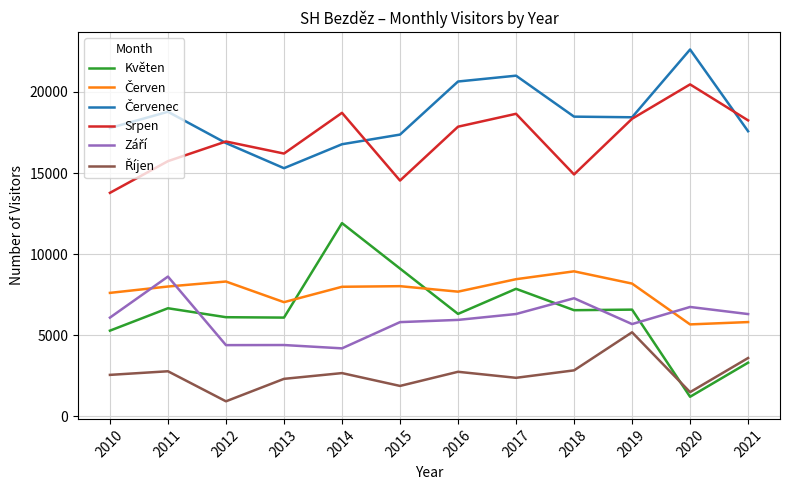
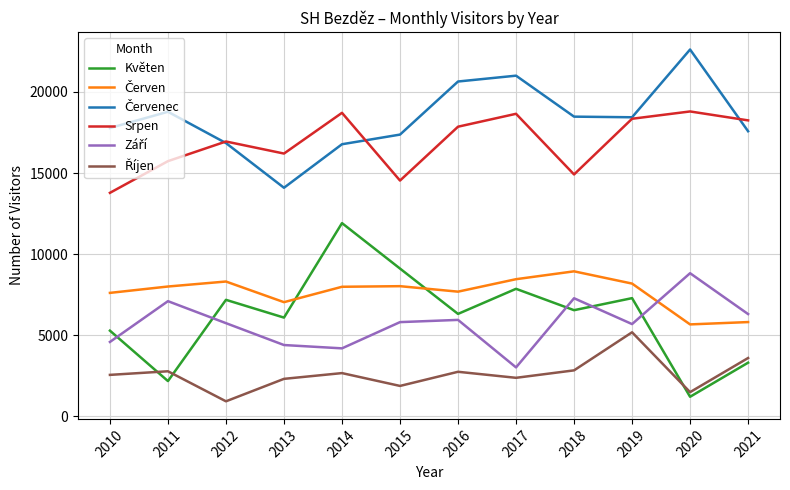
  {
    "Květen": {
      "2010": 5300,
-     "2011": 6700,
-     "2012": 6100,
+     "2011": 2200,
+     "2012": 7200,
      "2013": 6100,
      "2014": 11900,
      "2015": 9100,
      "2016": 6300,
      "2017": 7900,
      "2018": 6500,
-     "2019": 6600,
+     "2019": 7300,
      "2020": 1200,
      "2021": 3300
    },
    "Červen": {
      "2010": 7600,
      "2011": 8000,
      "2012": 8300,
      "2013": 7000,
      "2014": 8000,
      "2015": 8000,
      "2016": 7700,
      "2017": 8400,
      "2018": 8900,
      "2019": 8200,
      "2020": 5700,
      "2021": 5800
    },
    "Červenec": {
-     "2013": 15300,
+     "2013": 14100,
      "2014": 16800,
      "2015": 17400,
      "2016": 20600,
      "2017": 21000,
      "2018": 18500,
      "2020": 22600,
      "2021": 17600
    },
    "Srpen": {
      "2010": 13800,
      "2013": 16200,
      "2014": 18700,
      "2015": 14500,
      "2016": 17900,
      "2017": 18700,
      "2018": 14900,
-     "2020": 20500,
+     "2020": 18800,
      "2021": 18200
    },
    "Září": {
-     "2010": 6100,
-     "2011": 8600,
-     "2012": 4400,
+     "2010": 4600,
+     "2011": 7100,
+     "2012": 5700,
      "2013": 4400,
      "2014": 4200,
      "2015": 5800,
      "2016": 5900,
-     "2017": 6300,
+     "2017": 3000,
      "2018": 7300,
      "2019": 5700,
-     "2020": 6700,
+     "2020": 8800,
      "2021": 6300
    },
    "Říjen": {
      "2010": 2500,
      "2011": 2800,
      "2012": 900,
      "2013": 2300,
      "2014": 2700,
      "2015": 1900,
      "2016": 2700,
      "2017": 2400,
      "2018": 2800,
      "2019": 5200,
      "2020": 1500,
      "2021": 3600
    }
  }
